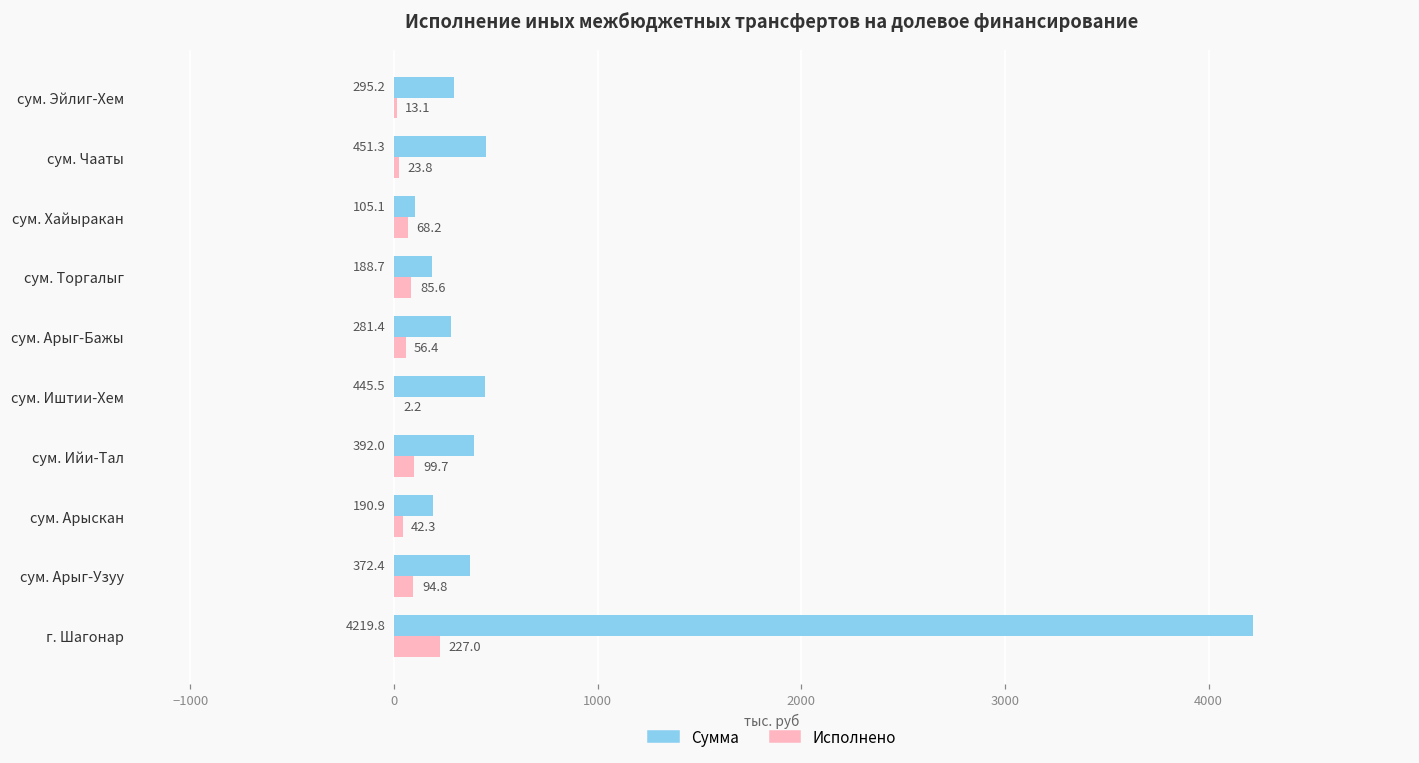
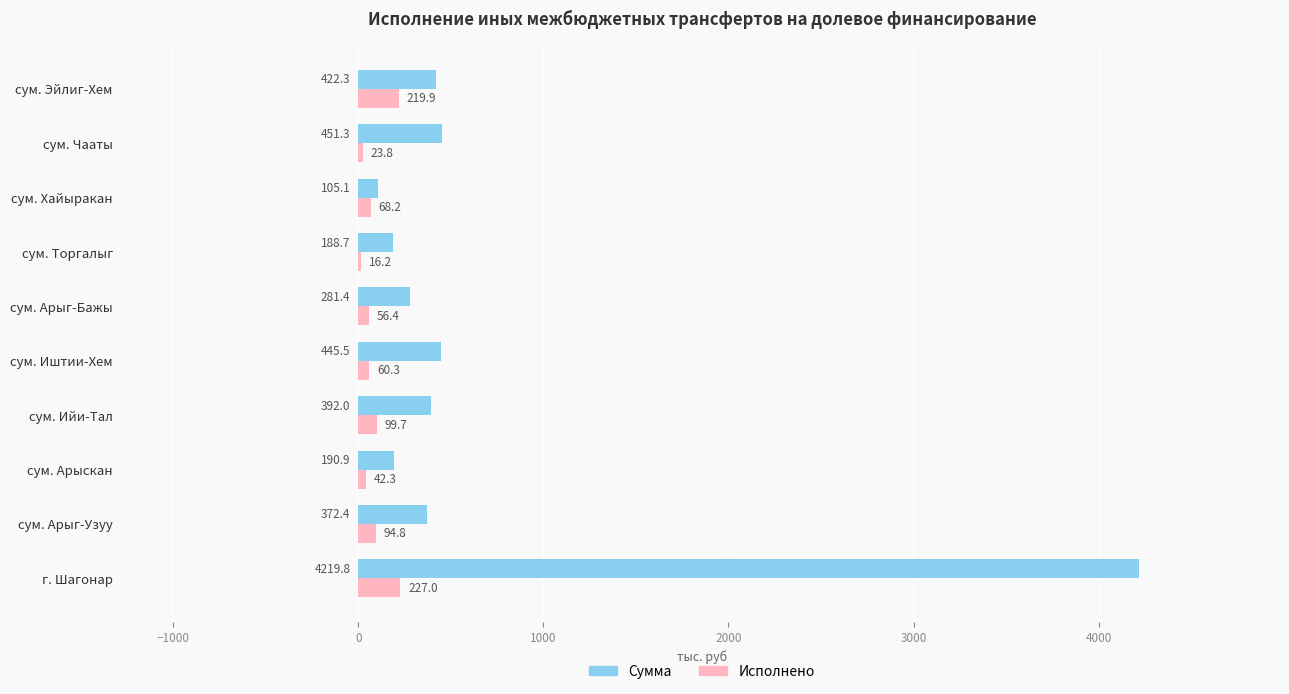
  {
    "Сумма": {
-     "сум. Эйлиг-Хем": 295.2
+     "сум. Эйлиг-Хем": 422.3
    },
    "Исполнено": {
-     "сум. Эйлиг-Хем": 13.1,
+     "сум. Эйлиг-Хем": 219.9,
      "сум. Чааты": 23.8,
      "сум. Хайыракан": 68.2,
-     "сум. Торгалыг": 85.6,
+     "сум. Торгалыг": 16.2,
      "сум. Арыг-Бажы": 56.4,
-     "сум. Иштии-Хем": 2.2,
+     "сум. Иштии-Хем": 60.3,
      "сум. Ийи-Тал": 99.7,
      "сум. Арыскан": 42.3,
      "сум. Арыг-Узуу": 94.8,
      "г. Шагонар": 227.0
    }
  }
